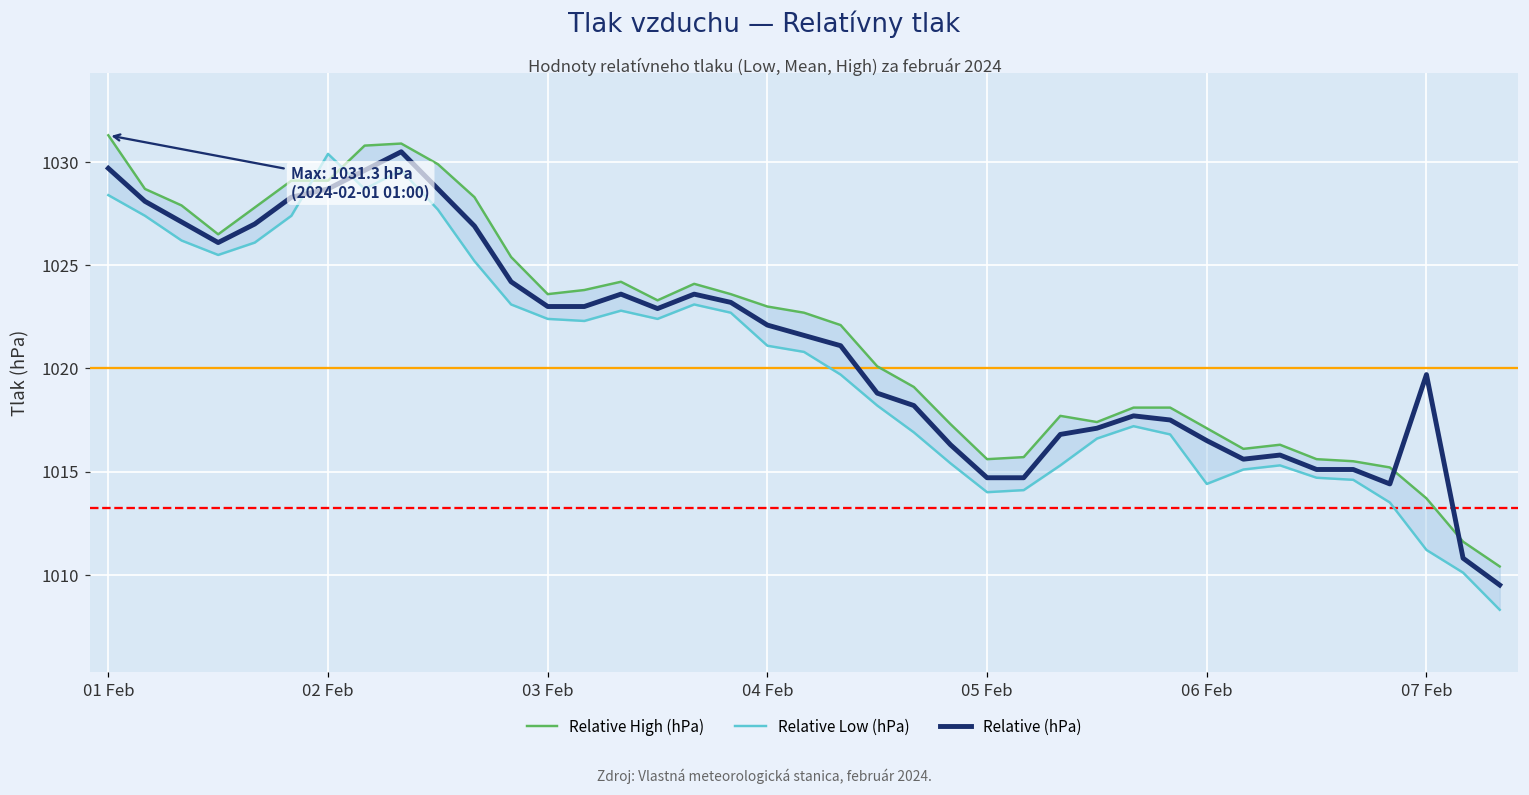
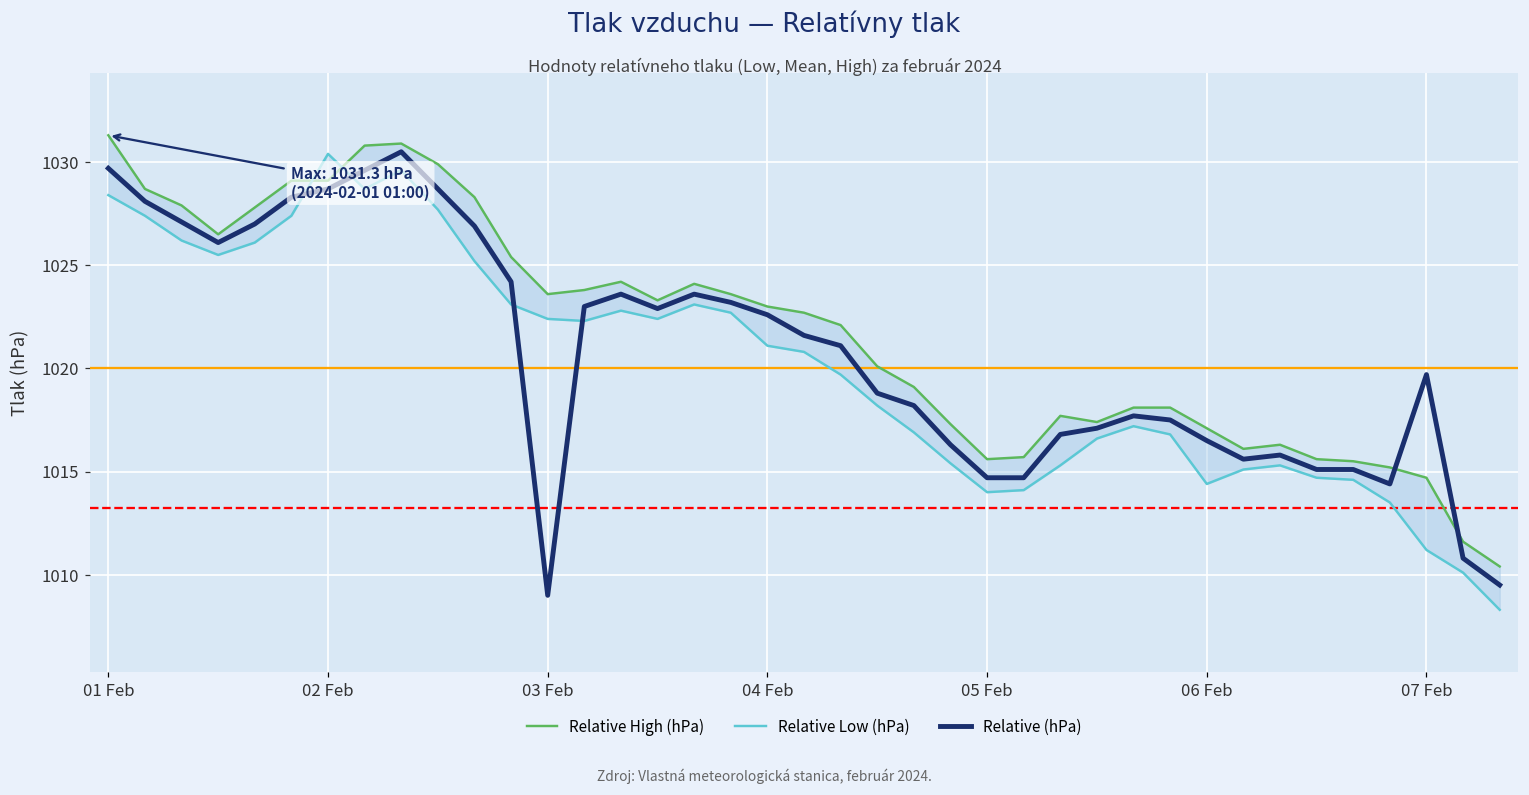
  {
    "Relative High (hPa)": {
-     "07 Feb": 1013.7
+     "07 Feb": 1014.7
    },
    "Relative Low (hPa)": {
      "01 Feb": 1028.4,
      "03 Feb": 1022.4,
      "04 Feb": 1021.1,
      "05 Feb": 1014.0,
      "06 Feb": 1014.4,
      "07 Feb": 1011.2
    },
    "Relative (hPa)": {
      "01 Feb": 1029.7,
-     "03 Feb": 1023,
-     "04 Feb": 1022.1,
+     "03 Feb": 1009,
+     "04 Feb": 1022.6,
      "05 Feb": 1014.7,
      "06 Feb": 1016.5,
      "07 Feb": 1019.7
    }
  }
